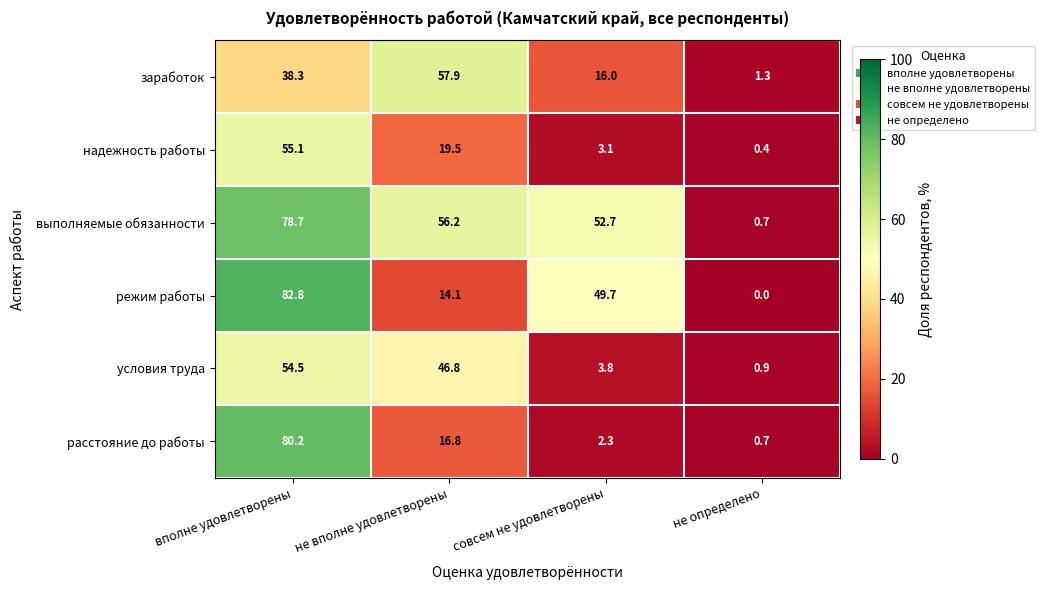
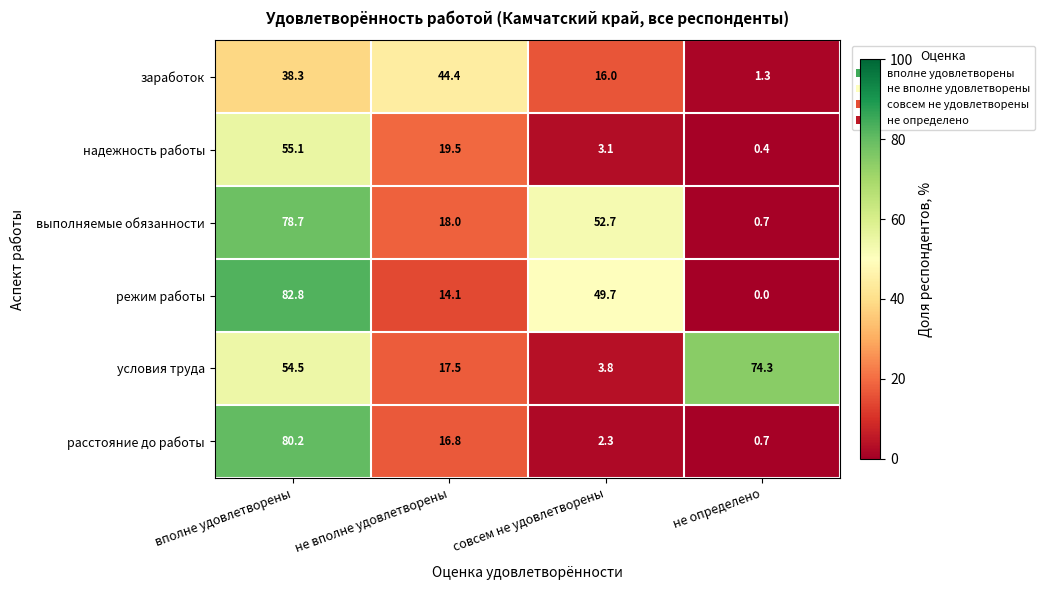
  {
    "заработок": {
      "вполне удовлетворены": 38.3,
-     "не вполне удовлетворены": 57.9,
+     "не вполне удовлетворены": 44.4,
      "совсем не удовлетворены": 16.0,
      "не определено": 1.3
    },
    "надежность работы": {
      "вполне удовлетворены": 55.1,
      "не вполне удовлетворены": 19.5,
      "совсем не удовлетворены": 3.1,
      "не определено": 0.4
    },
    "выполняемые обязанности": {
      "вполне удовлетворены": 78.7,
-     "не вполне удовлетворены": 56.2,
+     "не вполне удовлетворены": 18.0,
      "совсем не удовлетворены": 52.7,
      "не определено": 0.7
    },
    "режим работы": {
      "вполне удовлетворены": 82.8,
      "не вполне удовлетворены": 14.1,
      "совсем не удовлетворены": 49.7,
      "не определено": 0.0
    },
    "условия труда": {
      "вполне удовлетворены": 54.5,
-     "не вполне удовлетворены": 46.8,
+     "не вполне удовлетворены": 17.5,
      "совсем не удовлетворены": 3.8,
-     "не определено": 0.9
+     "не определено": 74.3
    },
    "расстояние до работы": {
      "вполне удовлетворены": 80.2,
      "не вполне удовлетворены": 16.8,
      "совсем не удовлетворены": 2.3,
      "не определено": 0.7
    }
  }
